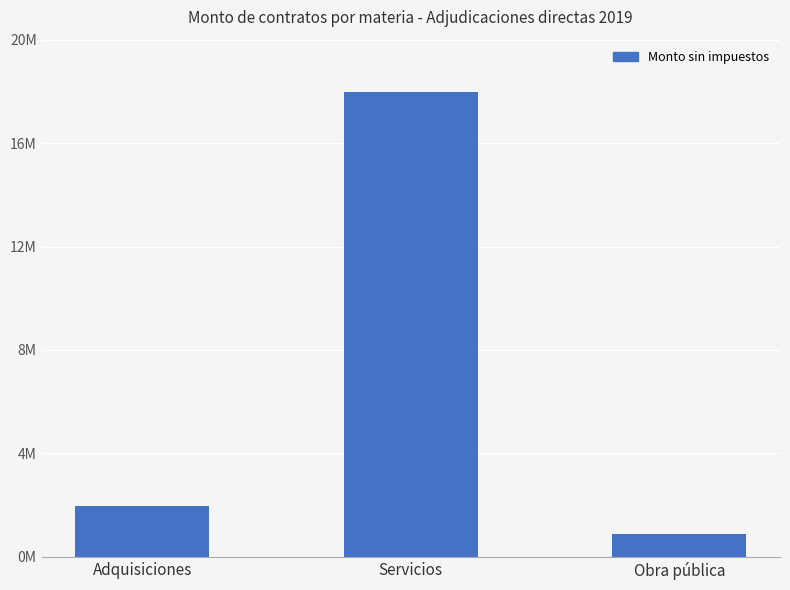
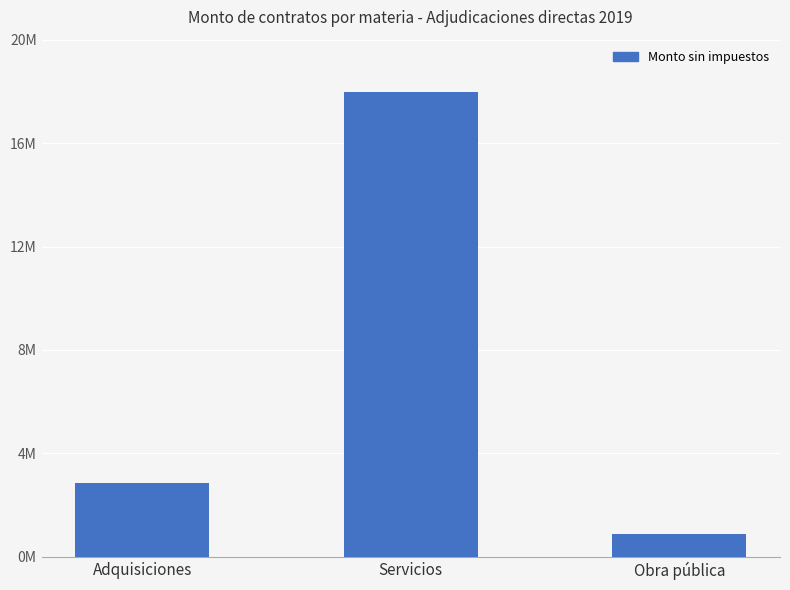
  {
-   "Adquisiciones": 2000000,
+   "Adquisiciones": 2900000,
    "Servicios": 18000000,
    "Obra pública": 900000
  }
